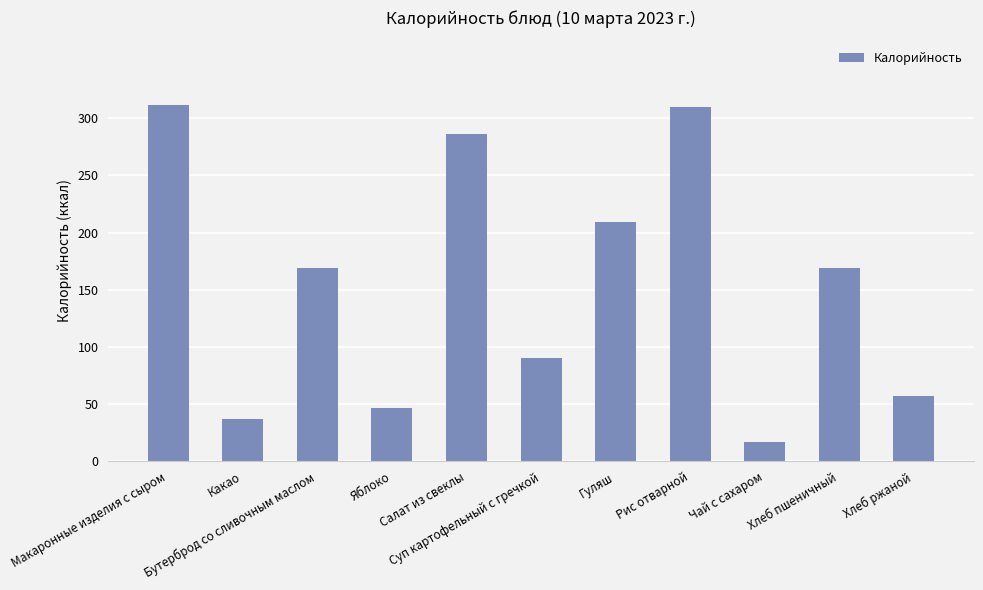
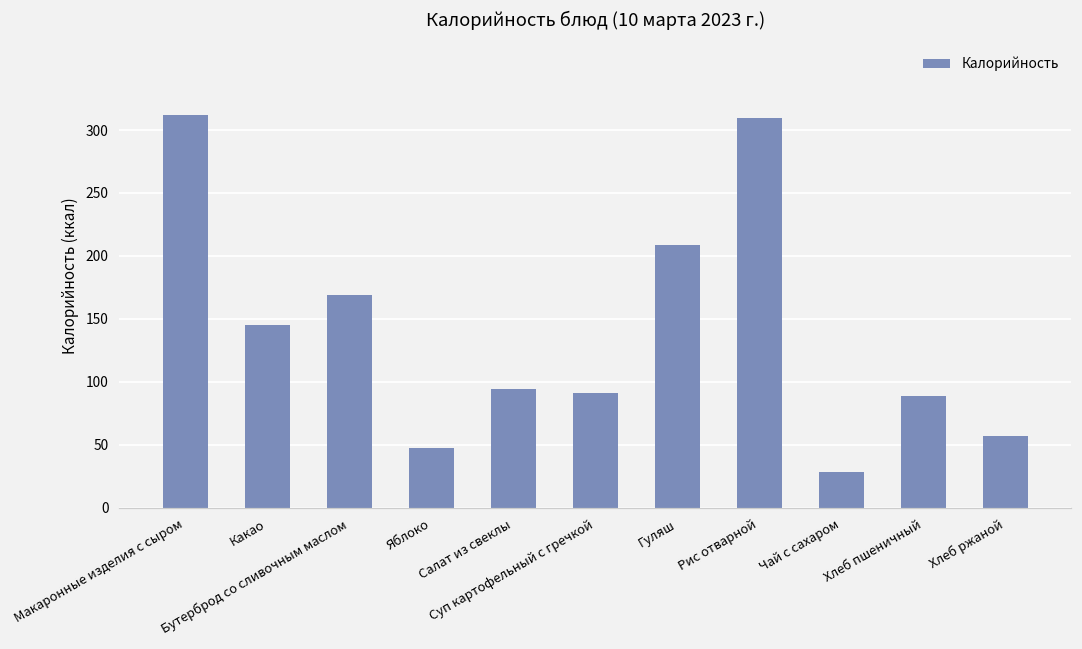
  {
    "Макаронные изделия с сыром": 312,
-   "Какао": 37,
+   "Какао": 145,
    "Бутерброд со сливочным маслом": 169,
    "Яблоко": 47,
-   "Салат из свеклы": 286,
+   "Салат из свеклы": 94,
    "Суп картофельный с гречкой": 91,
    "Гуляш": 209,
    "Рис отварной": 310,
-   "Чай с сахаром": 17,
-   "Хлеб пшеничный": 169,
+   "Чай с сахаром": 28,
+   "Хлеб пшеничный": 88,
    "Хлеб ржаной": 57
  }
